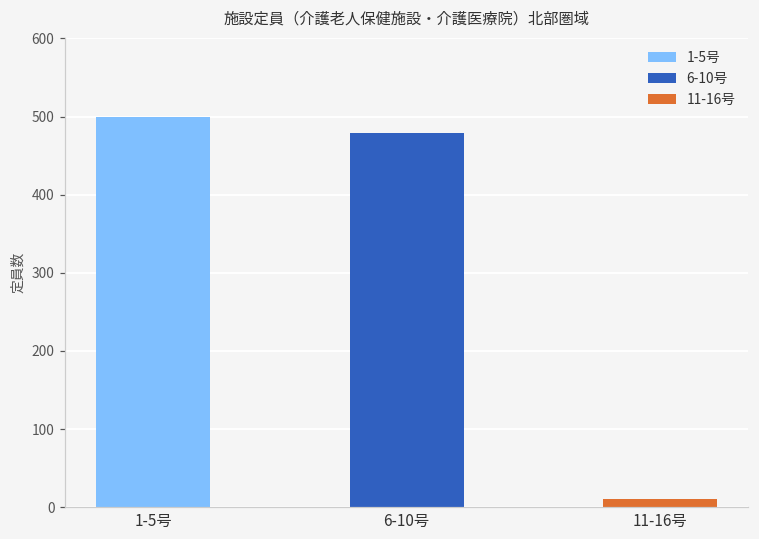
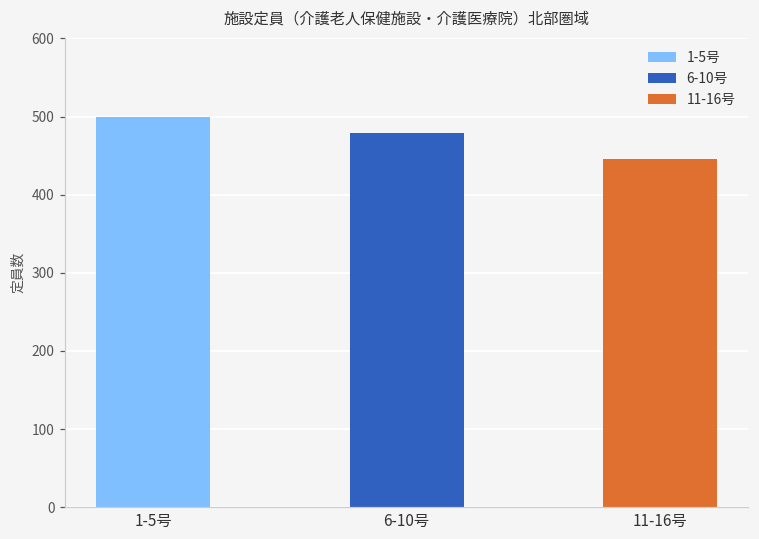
  {
    "1-5号": 500,
    "6-10号": 480,
-   "11-16号": 10
+   "11-16号": 450
  }
